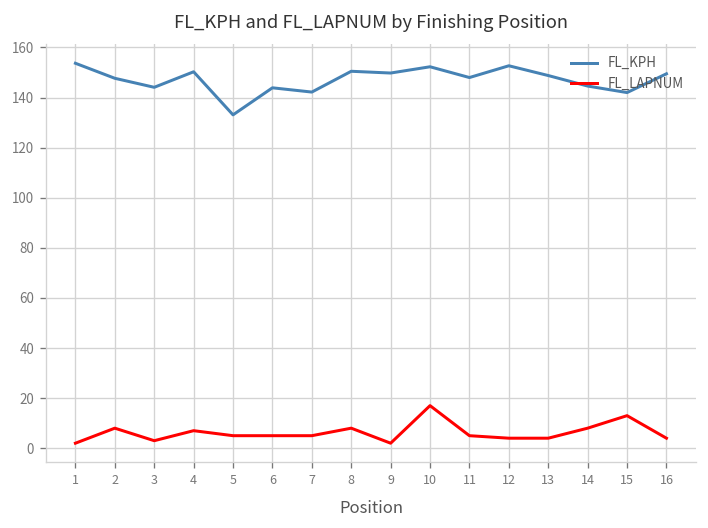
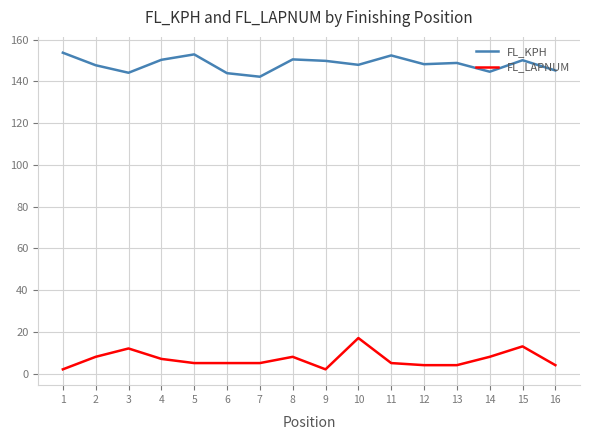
  {
    "FL_KPH": {
      "1": 154,
      "2": 148,
      "3": 144,
      "4": 150,
-     "5": 133,
+     "5": 153,
      "6": 144,
      "7": 142,
      "8": 151,
      "9": 150,
-     "10": 152,
-     "11": 148,
-     "12": 153,
+     "10": 148,
+     "11": 152,
+     "12": 148,
      "13": 149,
      "14": 145,
-     "15": 142,
-     "16": 150
+     "15": 150,
+     "16": 145
    },
    "FL_LAPNUM": {
      "1": 2,
      "2": 8,
-     "3": 3,
+     "3": 12,
      "4": 7,
      "5": 5,
      "6": 5,
      "7": 5,
      "8": 8,
      "9": 2,
      "10": 17,
      "11": 5,
      "12": 4,
      "13": 4,
      "14": 8,
      "15": 13,
      "16": 4
    }
  }
